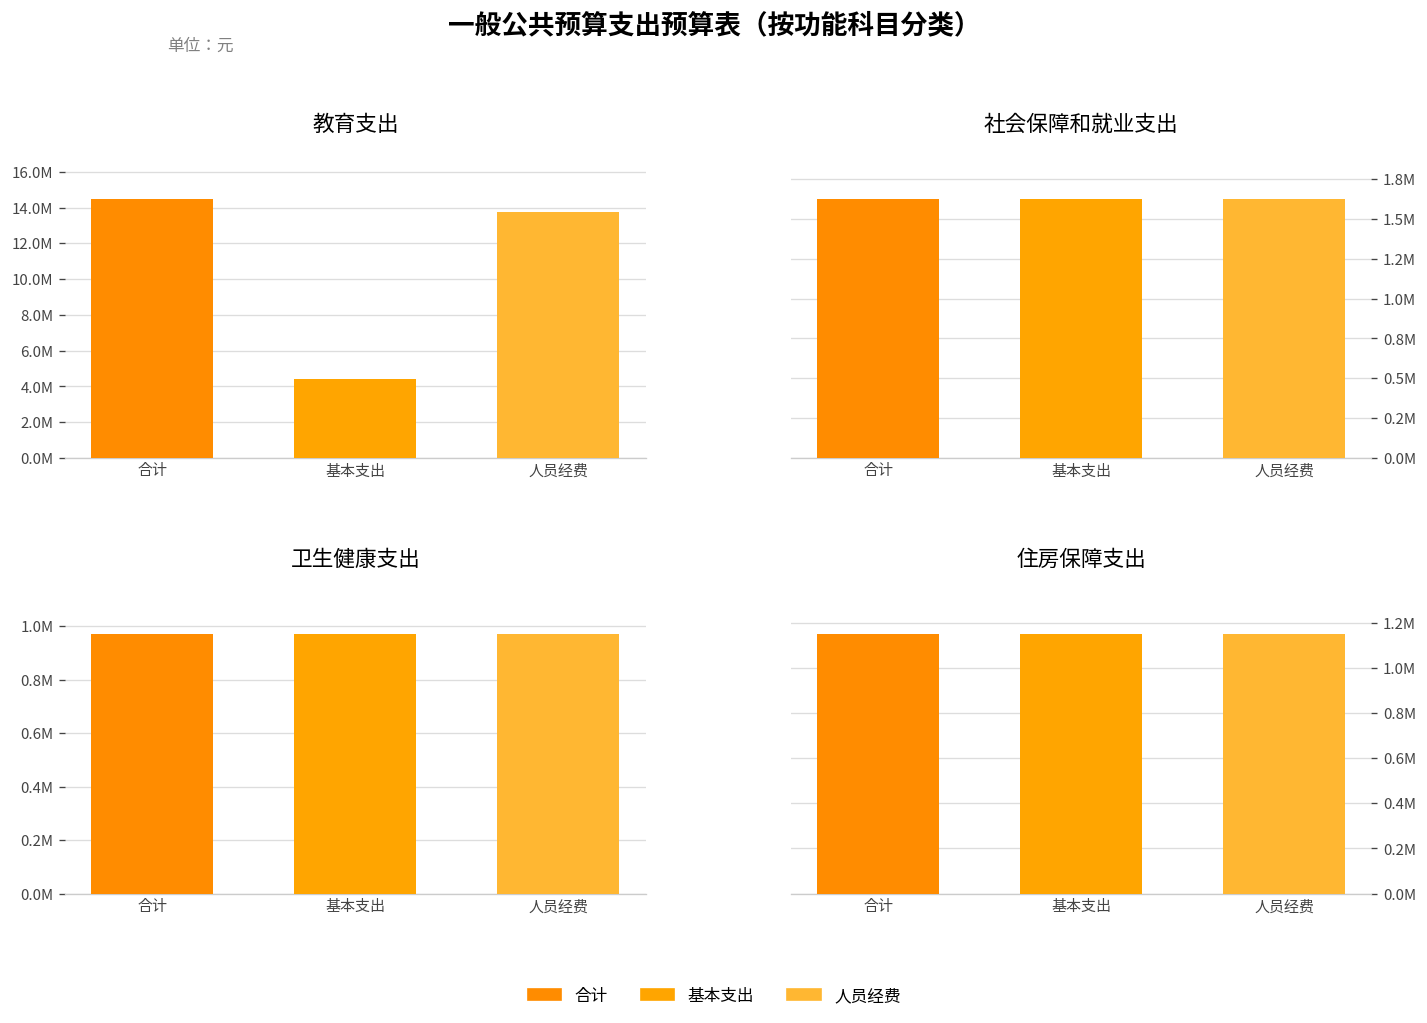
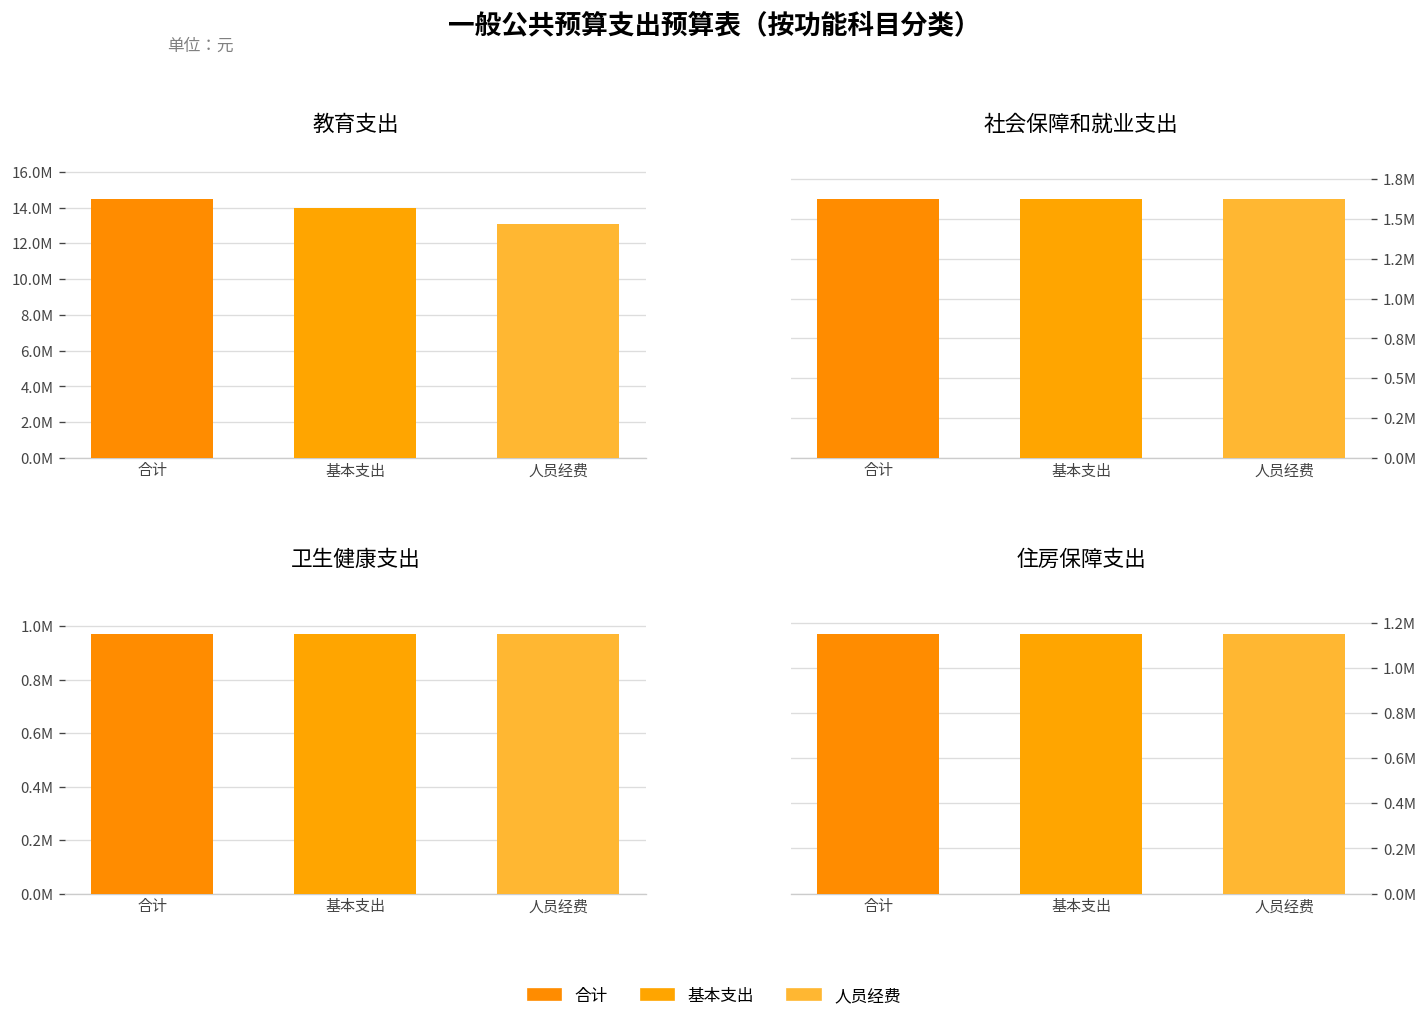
  {
    "教育支出": {
      "合计": 14500000,
-     "基本支出": 4400000,
-     "人员经费": 13800000
+     "基本支出": 14000000,
+     "人员经费": 13100000
    },
    "卫生健康支出": {
      "合计": 970000,
      "基本支出": 970000,
      "人员经费": 970000
    },
    "住房保障支出": {
      "合计": 1150000,
      "基本支出": 1150000,
      "人员经费": 1150000
    }
  }
